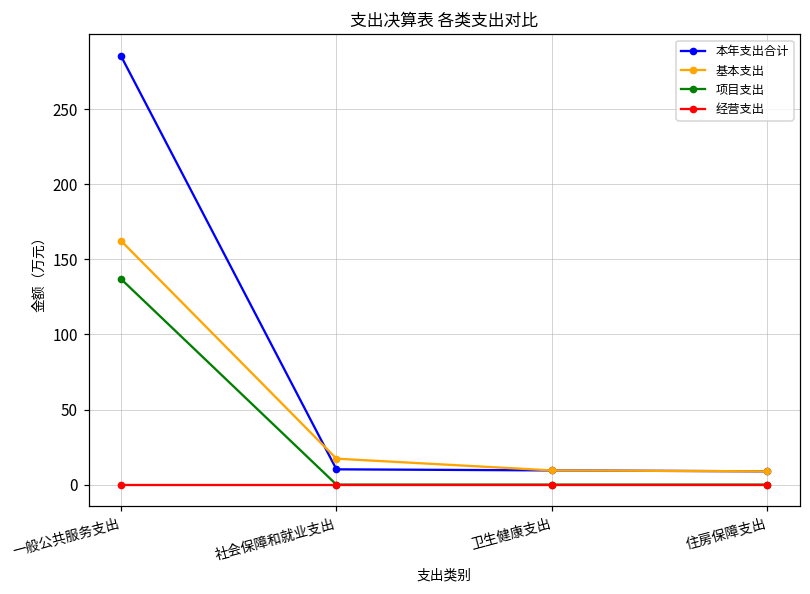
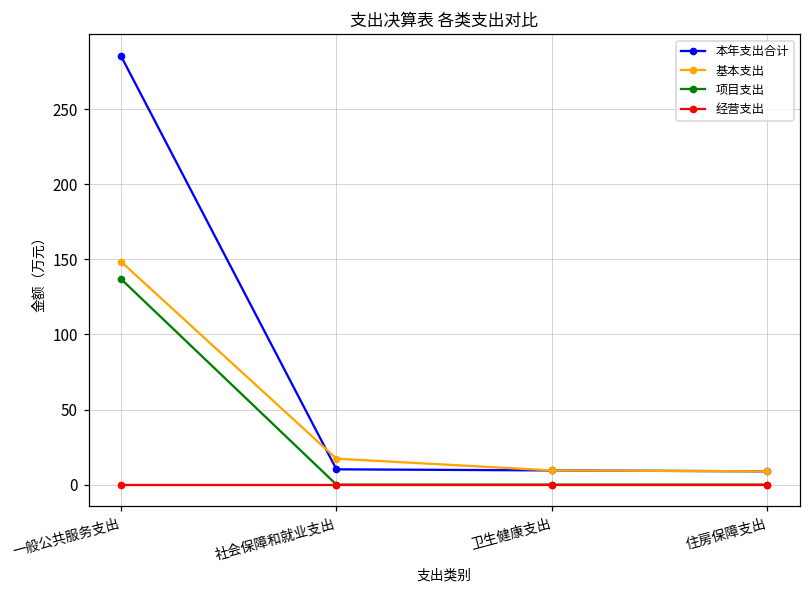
  {
    "本年支出合计": {
      "一般公共服务支出": 286,
      "社会保障和就业支出": 10
    },
    "基本支出": {
-     "一般公共服务支出": 162,
+     "一般公共服务支出": 149,
      "社会保障和就业支出": 17
    },
    "项目支出": {
      "一般公共服务支出": 137
    },
    "经营支出": {
      "一般公共服务支出": 0
    }
  }
